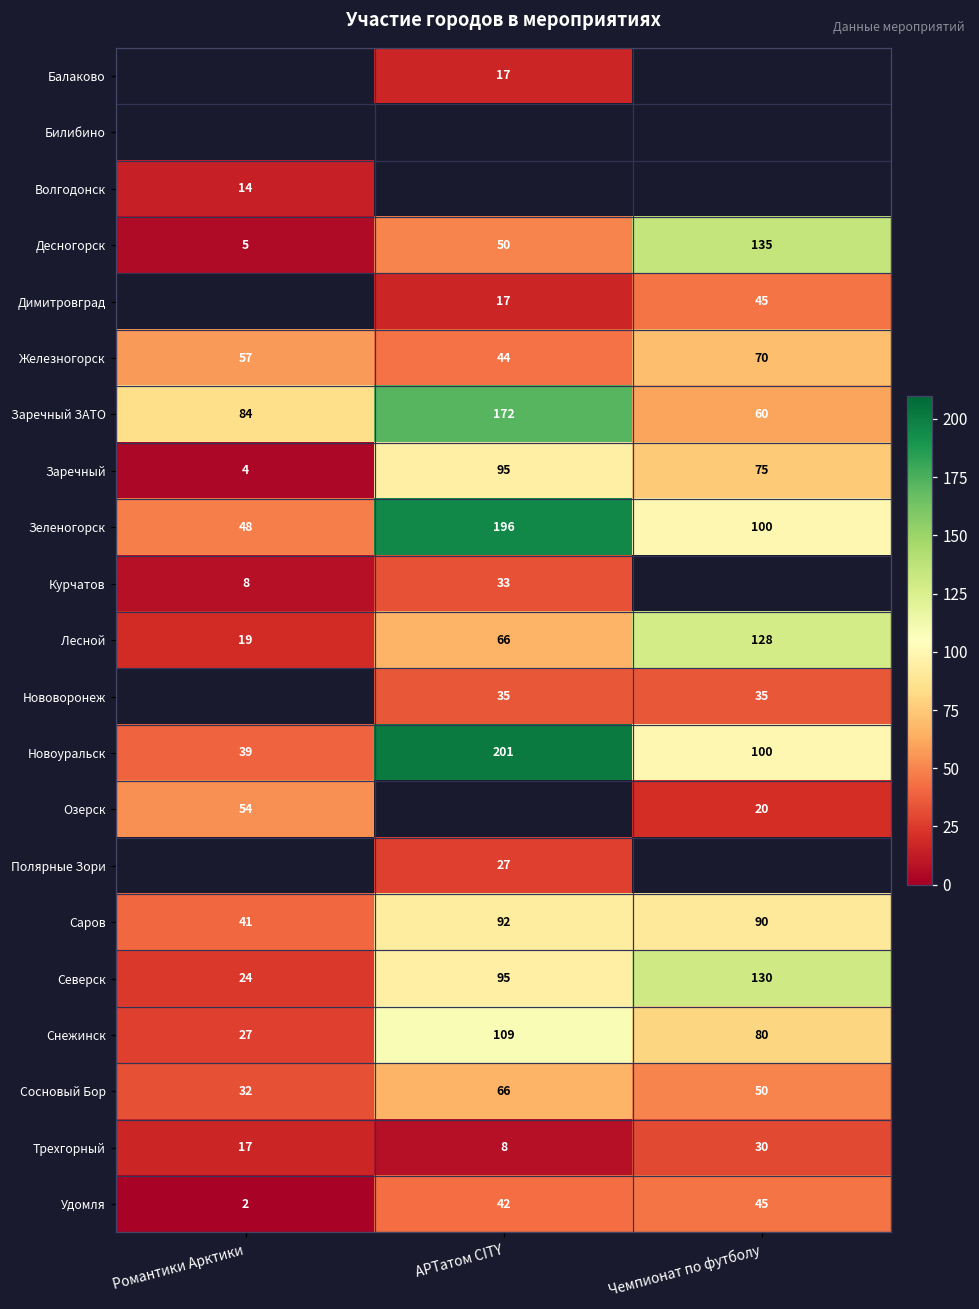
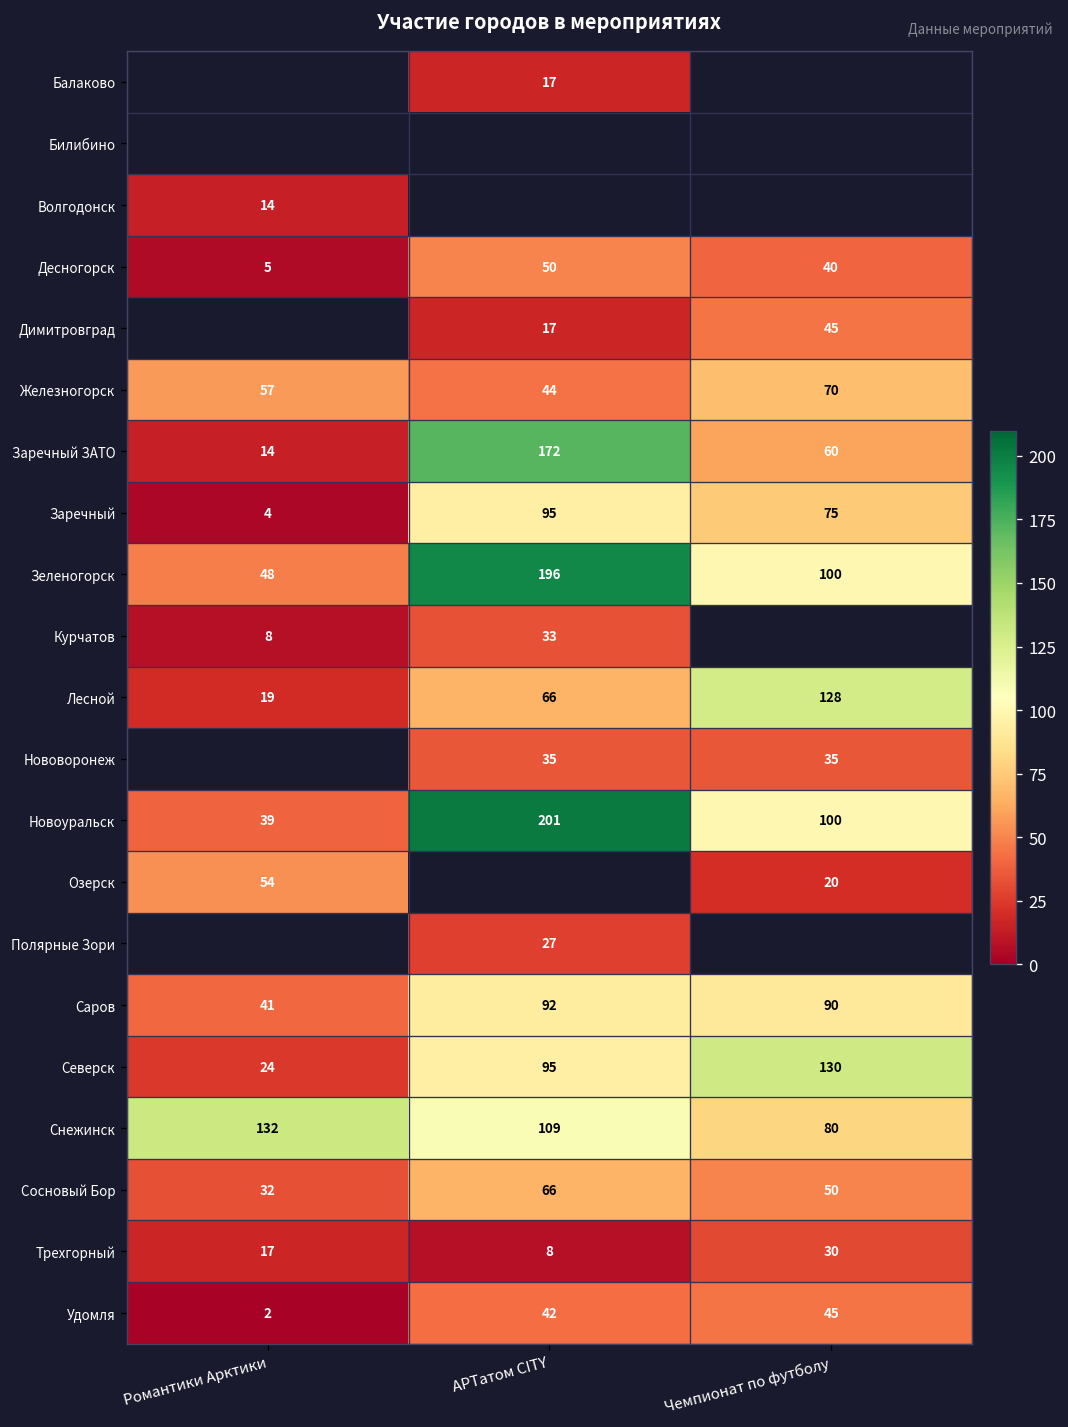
  {
    "Балаково": {
      "АРТатом CITY": 17
    },
    "Волгодонск": {
      "Романтики Арктики": 14
    },
    "Десногорск": {
      "Романтики Арктики": 5,
      "АРТатом CITY": 50,
-     "Чемпионат по футболу": 135
+     "Чемпионат по футболу": 40
    },
    "Димитровград": {
      "АРТатом CITY": 17,
      "Чемпионат по футболу": 45
    },
    "Железногорск": {
      "Романтики Арктики": 57,
      "АРТатом CITY": 44,
      "Чемпионат по футболу": 70
    },
    "Заречный ЗАТО": {
-     "Романтики Арктики": 84,
+     "Романтики Арктики": 14,
      "АРТатом CITY": 172,
      "Чемпионат по футболу": 60
    },
    "Заречный": {
      "Романтики Арктики": 4,
      "АРТатом CITY": 95,
      "Чемпионат по футболу": 75
    },
    "Зеленогорск": {
      "Романтики Арктики": 48,
      "АРТатом CITY": 196,
      "Чемпионат по футболу": 100
    },
    "Курчатов": {
      "Романтики Арктики": 8,
      "АРТатом CITY": 33
    },
    "Лесной": {
      "Романтики Арктики": 19,
      "АРТатом CITY": 66,
      "Чемпионат по футболу": 128
    },
    "Нововоронеж": {
      "АРТатом CITY": 35,
      "Чемпионат по футболу": 35
    },
    "Новоуральск": {
      "Романтики Арктики": 39,
      "АРТатом CITY": 201,
      "Чемпионат по футболу": 100
    },
    "Озерск": {
      "Романтики Арктики": 54,
      "Чемпионат по футболу": 20
    },
    "Полярные Зори": {
      "АРТатом CITY": 27
    },
    "Саров": {
      "Романтики Арктики": 41,
      "АРТатом CITY": 92,
      "Чемпионат по футболу": 90
    },
    "Северск": {
      "Романтики Арктики": 24,
      "АРТатом CITY": 95,
      "Чемпионат по футболу": 130
    },
    "Снежинск": {
-     "Романтики Арктики": 27,
+     "Романтики Арктики": 132,
      "АРТатом CITY": 109,
      "Чемпионат по футболу": 80
    },
    "Сосновый Бор": {
      "Романтики Арктики": 32,
      "АРТатом CITY": 66,
      "Чемпионат по футболу": 50
    },
    "Трехгорный": {
      "Романтики Арктики": 17,
      "АРТатом CITY": 8,
      "Чемпионат по футболу": 30
    },
    "Удомля": {
      "Романтики Арктики": 2,
      "АРТатом CITY": 42,
      "Чемпионат по футболу": 45
    }
  }
